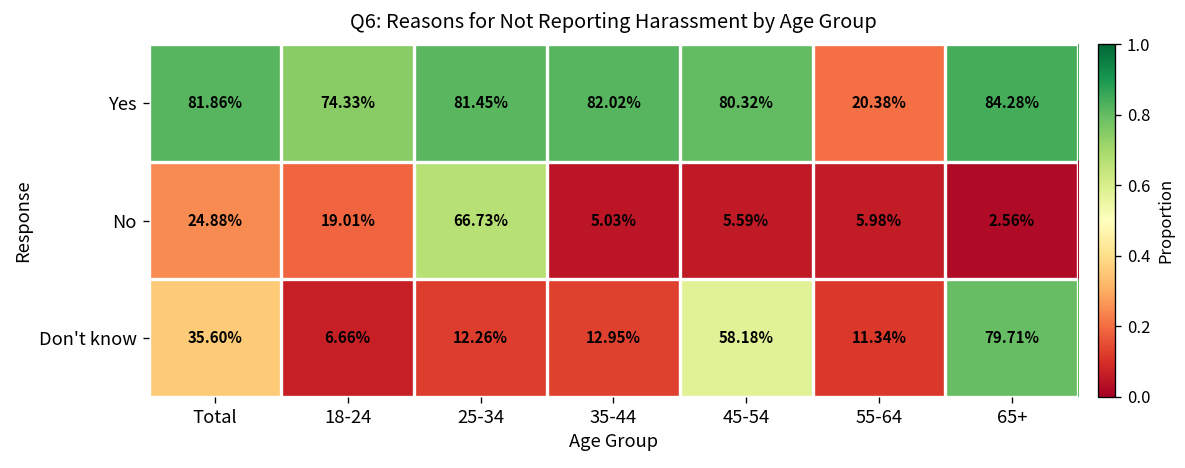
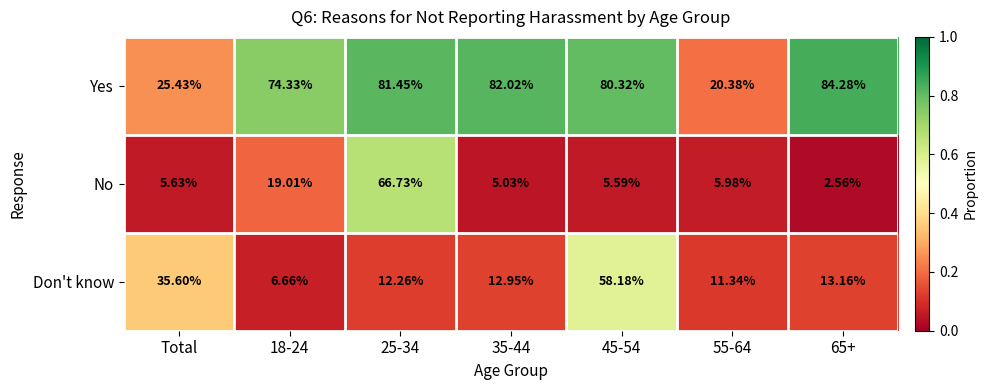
  {
    "Yes": {
-     "Total": "81.86%",
+     "Total": "25.43%",
      "18-24": "74.33%",
      "25-34": "81.45%",
      "35-44": "82.02%",
      "45-54": "80.32%",
      "55-64": "20.38%",
      "65+": "84.28%"
    },
    "No": {
-     "Total": "24.88%",
+     "Total": "5.63%",
      "18-24": "19.01%",
      "25-34": "66.73%",
      "35-44": "5.03%",
      "45-54": "5.59%",
      "55-64": "5.98%",
      "65+": "2.56%"
    },
    "Don't know": {
      "Total": "35.60%",
      "18-24": "6.66%",
      "25-34": "12.26%",
      "35-44": "12.95%",
      "45-54": "58.18%",
      "55-64": "11.34%",
-     "65+": "79.71%"
+     "65+": "13.16%"
    }
  }
